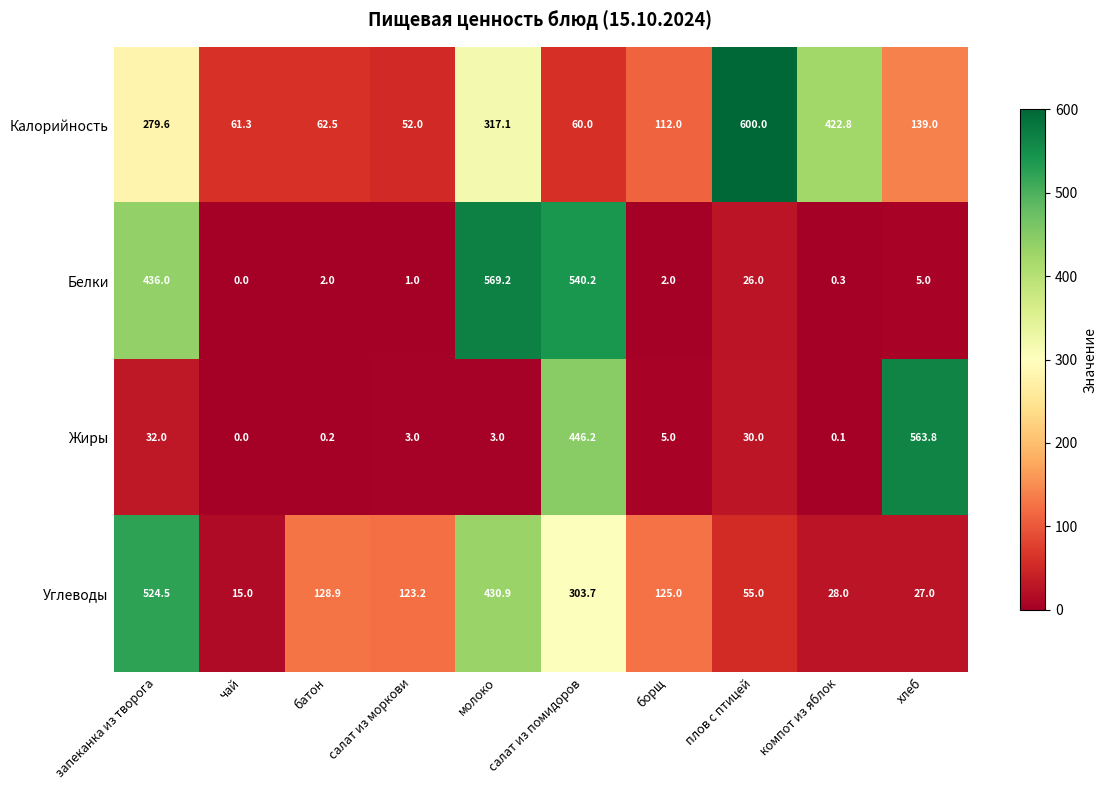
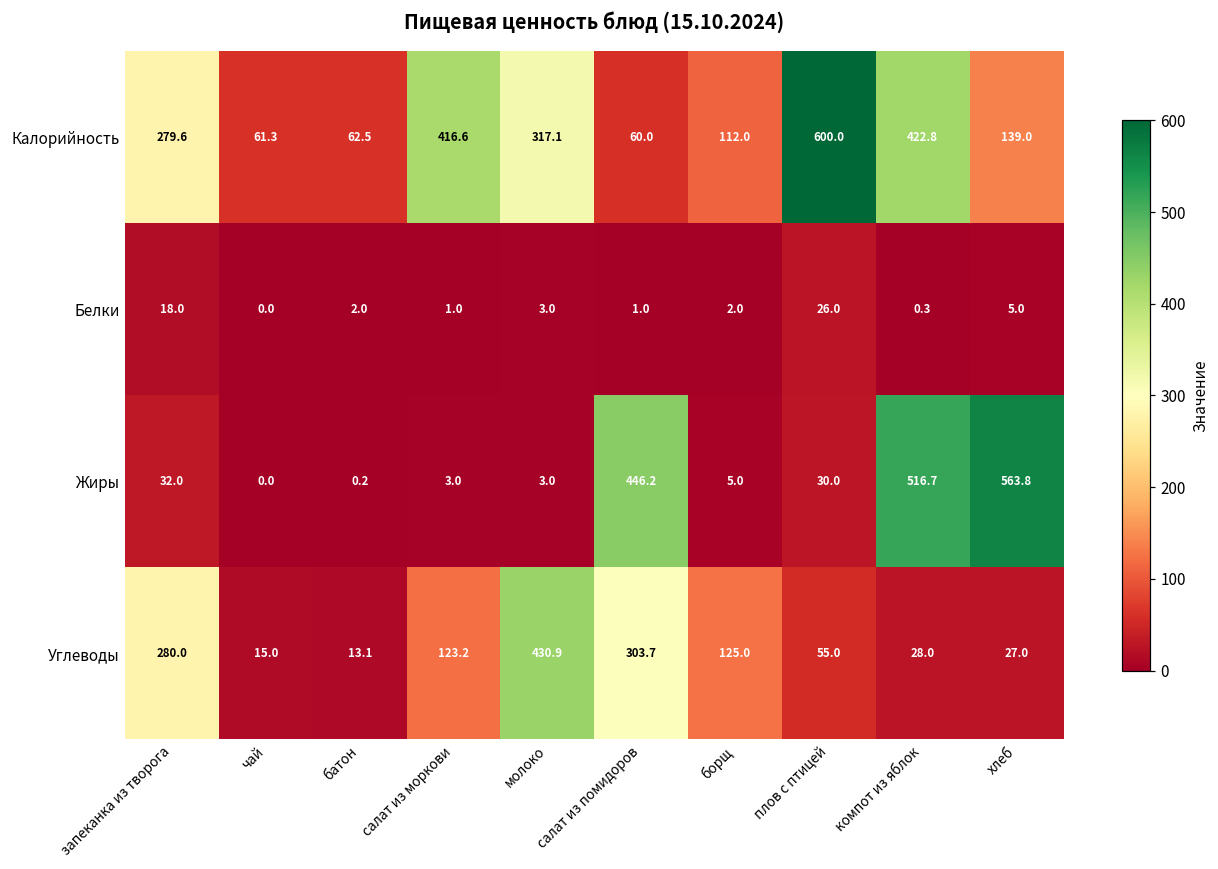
  {
    "Калорийность": {
      "запеканка из творога": 279.6,
      "чай": 61.3,
      "батон": 62.5,
-     "салат из моркови": 52.0,
+     "салат из моркови": 416.6,
      "молоко": 317.1,
      "салат из помидоров": 60.0,
      "борщ": 112.0,
      "плов с птицей": 600.0,
      "компот из яблок": 422.8,
      "хлеб": 139.0
    },
    "Белки": {
-     "запеканка из творога": 436.0,
+     "запеканка из творога": 18.0,
      "чай": 0.0,
      "батон": 2.0,
      "салат из моркови": 1.0,
-     "молоко": 569.2,
-     "салат из помидоров": 540.2,
+     "молоко": 3.0,
+     "салат из помидоров": 1.0,
      "борщ": 2.0,
      "плов с птицей": 26.0,
      "компот из яблок": 0.3,
      "хлеб": 5.0
    },
    "Жиры": {
      "запеканка из творога": 32.0,
      "чай": 0.0,
      "батон": 0.2,
      "салат из моркови": 3.0,
      "молоко": 3.0,
      "салат из помидоров": 446.2,
      "борщ": 5.0,
      "плов с птицей": 30.0,
-     "компот из яблок": 0.1,
+     "компот из яблок": 516.7,
      "хлеб": 563.8
    },
    "Углеводы": {
-     "запеканка из творога": 524.5,
+     "запеканка из творога": 280.0,
      "чай": 15.0,
-     "батон": 128.9,
+     "батон": 13.1,
      "салат из моркови": 123.2,
      "молоко": 430.9,
      "салат из помидоров": 303.7,
      "борщ": 125.0,
      "плов с птицей": 55.0,
      "компот из яблок": 28.0,
      "хлеб": 27.0
    }
  }
